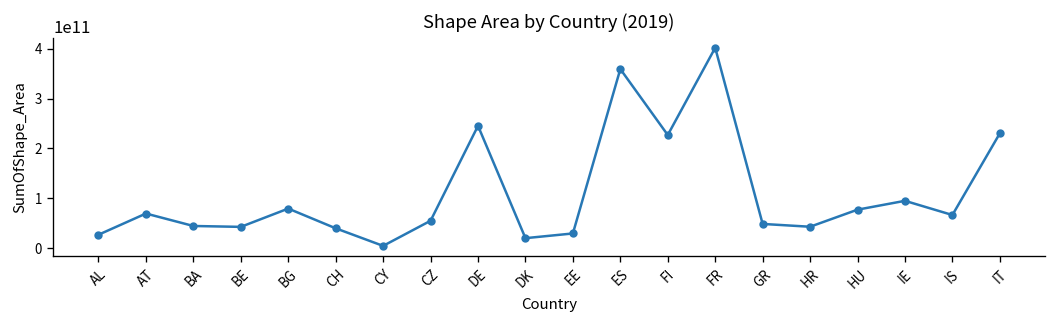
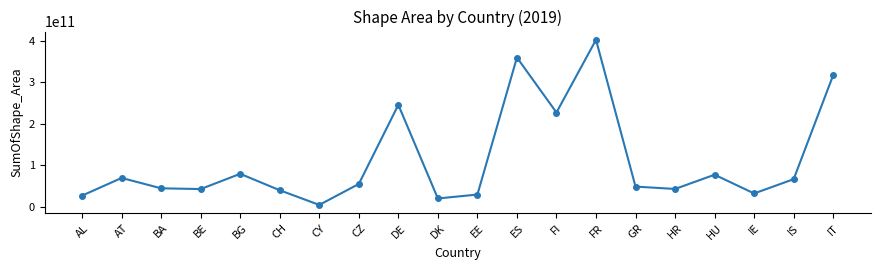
  {
    "AL": 30000000000,
    "AT": 70000000000,
    "BA": 40000000000,
    "BE": 40000000000,
    "BG": 80000000000,
    "CH": 40000000000,
    "CY": 0,
    "CZ": 50000000000,
    "DE": 250000000000,
    "DK": 20000000000,
    "EE": 30000000000,
    "ES": 360000000000,
    "FI": 230000000000,
    "FR": 400000000000,
    "GR": 50000000000,
    "HR": 40000000000,
    "HU": 80000000000,
-   "IE": 90000000000,
+   "IE": 30000000000,
    "IS": 70000000000,
-   "IT": 230000000000
+   "IT": 320000000000
  }
